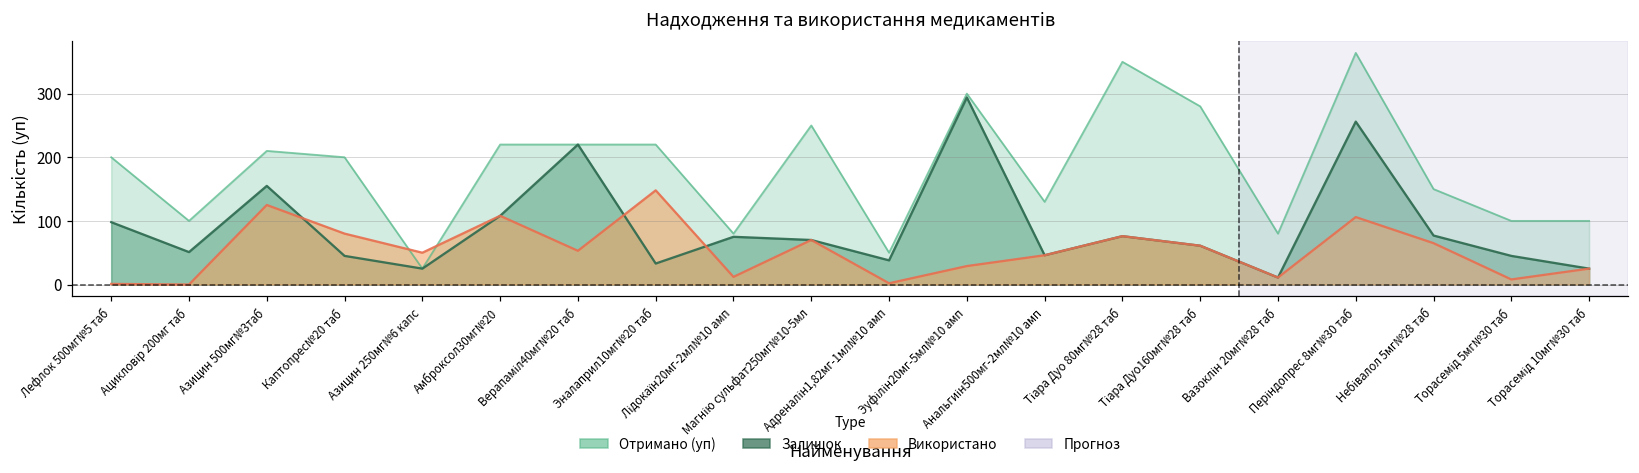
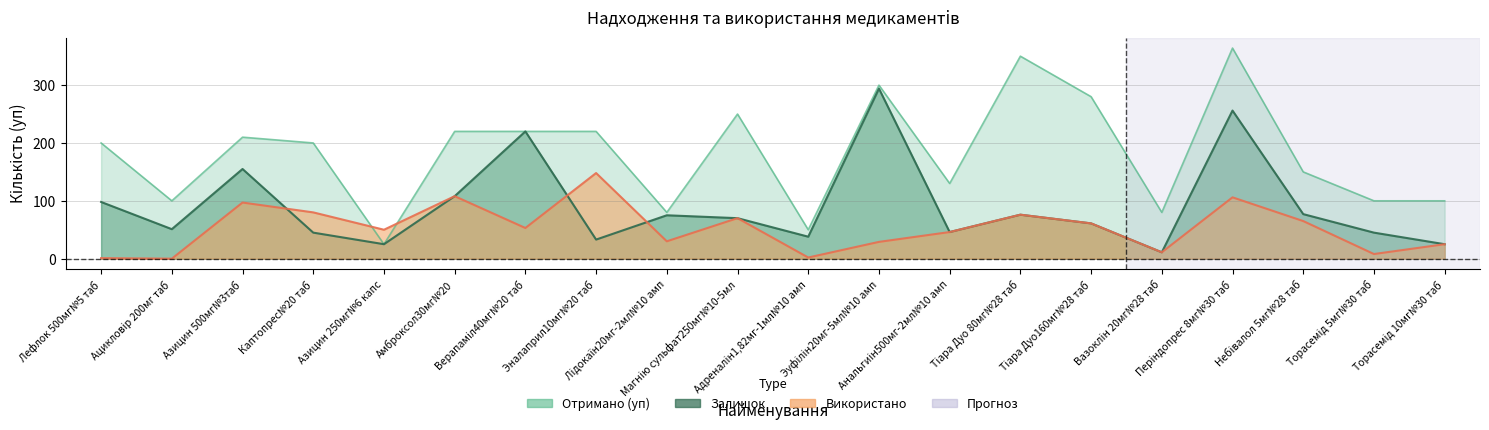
  {
    "Використано": {
      "Лефлок 500мг№5 таб": 0,
      "Ацикловір 200мг таб": 0,
-     "Азицин 500мг№3таб": 130,
+     "Азицин 500мг№3таб": 100,
      "Каптопрес№20 таб": 80,
      "Азицин 250мг№6 капс": 50,
      "Верапаміл40мг№20 таб": 50,
      "Эналаприл10мг№20 таб": 150,
-     "Лідокаїн20мг-2мл№10 амп": 10,
+     "Лідокаїн20мг-2мл№10 амп": 30,
      "Адреналін1,82мг-1мл№10 амп": 0,
      "Эуфілін20мг-5мл№10 амп": 30,
      "Періндопрес 8мг№30 таб": 110,
      "Небівалол 5мг№28 таб": 70,
      "Торасемід 5мг№30 таб": 10
    }
  }
